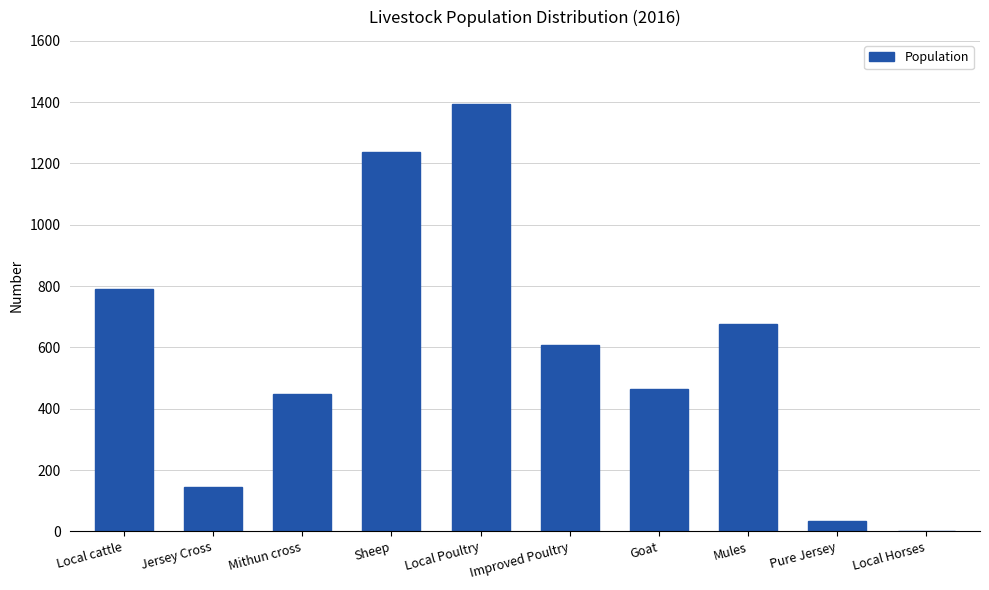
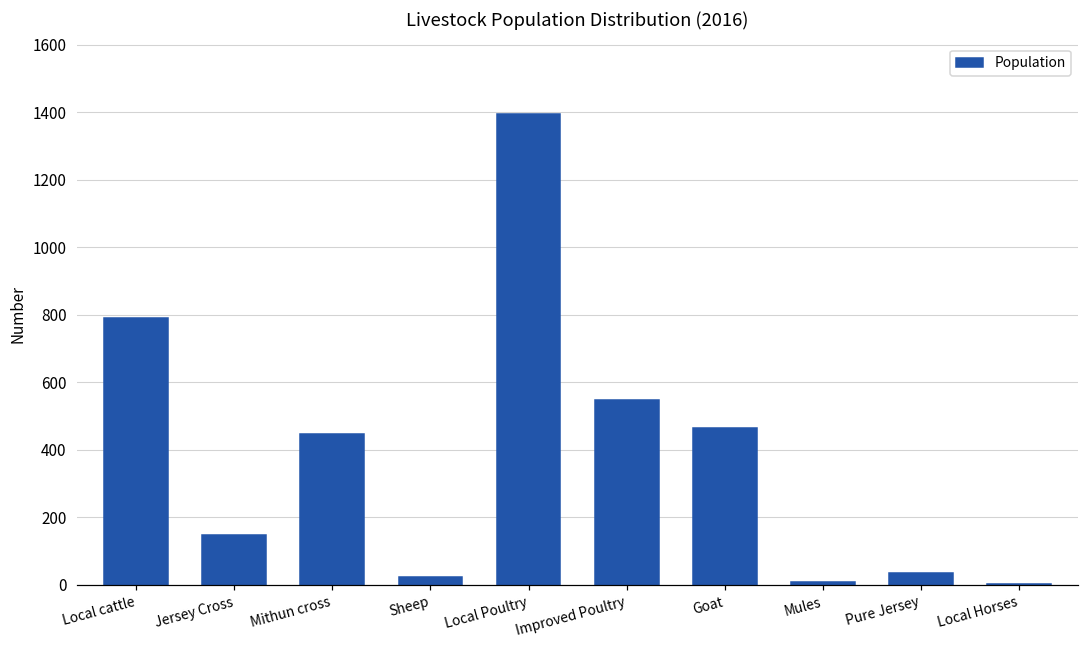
  {
    "Local cattle": 790,
    "Jersey Cross": 150,
    "Mithun cross": 450,
-   "Sheep": 1240,
+   "Sheep": 20,
    "Local Poultry": 1390,
-   "Improved Poultry": 610,
+   "Improved Poultry": 550,
    "Goat": 460,
-   "Mules": 680,
+   "Mules": 10,
    "Pure Jersey": 30
  }
